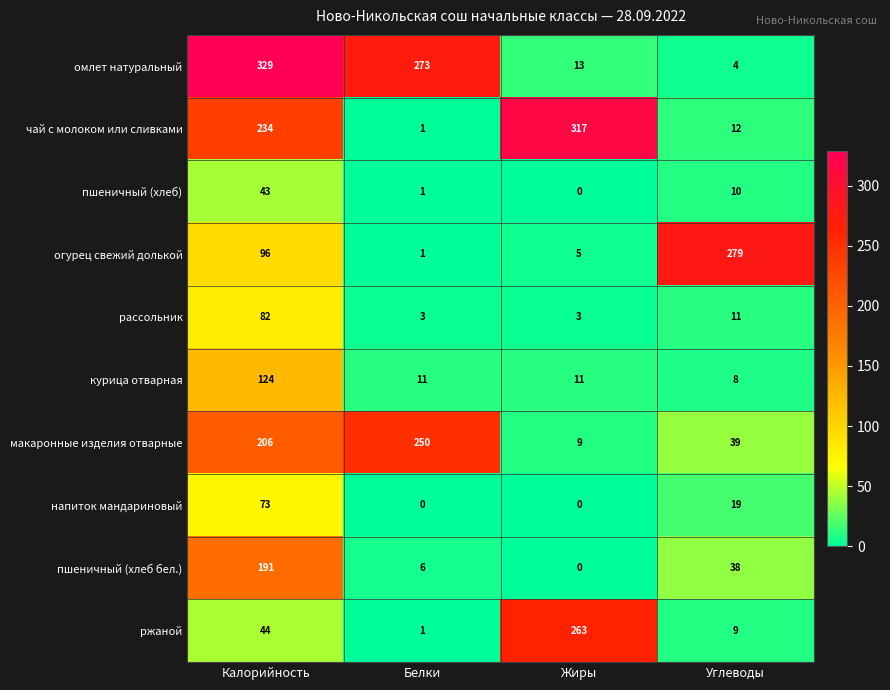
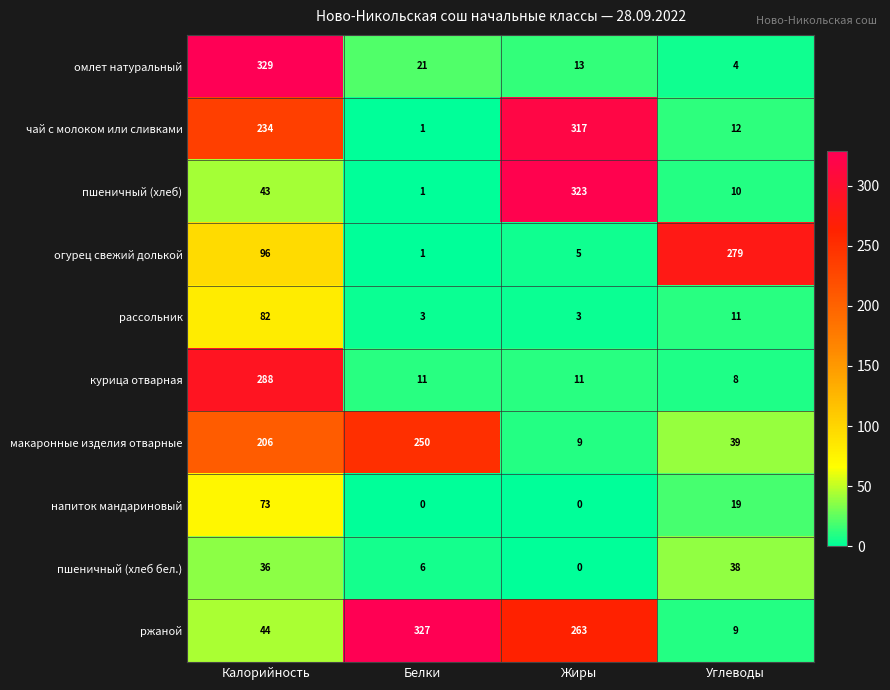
  {
    "омлет натуральный": {
      "Калорийность": 329,
-     "Белки": 273,
+     "Белки": 21,
      "Жиры": 13,
      "Углеводы": 4
    },
    "чай с молоком или сливками": {
      "Калорийность": 234,
      "Белки": 1,
      "Жиры": 317,
      "Углеводы": 12
    },
    "пшеничный (хлеб)": {
      "Калорийность": 43,
      "Белки": 1,
-     "Жиры": 0,
+     "Жиры": 323,
      "Углеводы": 10
    },
    "огурец свежий долькой": {
      "Калорийность": 96,
      "Белки": 1,
      "Жиры": 5,
      "Углеводы": 279
    },
    "рассольник": {
      "Калорийность": 82,
      "Белки": 3,
      "Жиры": 3,
      "Углеводы": 11
    },
    "курица отварная": {
-     "Калорийность": 124,
+     "Калорийность": 288,
      "Белки": 11,
      "Жиры": 11,
      "Углеводы": 8
    },
    "макаронные изделия отварные": {
      "Калорийность": 206,
      "Белки": 250,
      "Жиры": 9,
      "Углеводы": 39
    },
    "напиток мандариновый": {
      "Калорийность": 73,
      "Белки": 0,
      "Жиры": 0,
      "Углеводы": 19
    },
    "пшеничный (хлеб бел.)": {
-     "Калорийность": 191,
+     "Калорийность": 36,
      "Белки": 6,
      "Жиры": 0,
      "Углеводы": 38
    },
    "ржаной": {
      "Калорийность": 44,
-     "Белки": 1,
+     "Белки": 327,
      "Жиры": 263,
      "Углеводы": 9
    }
  }
